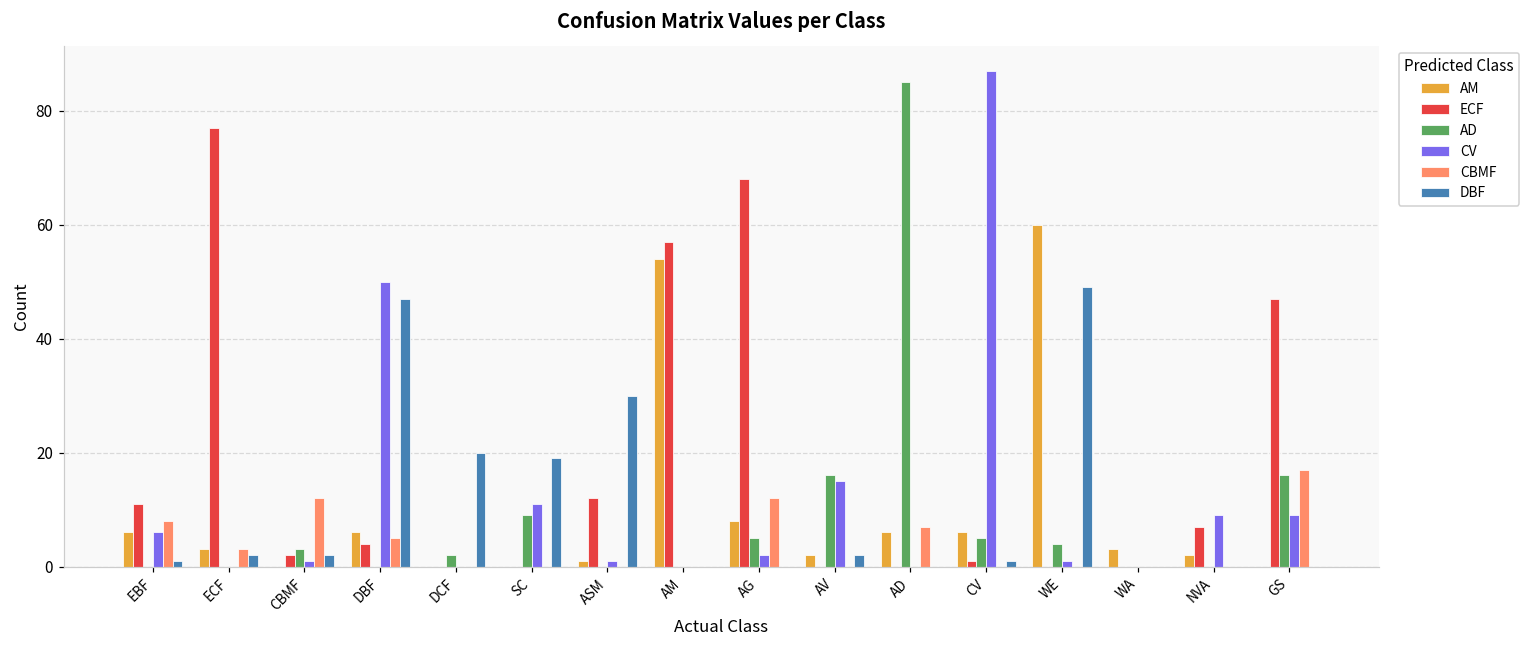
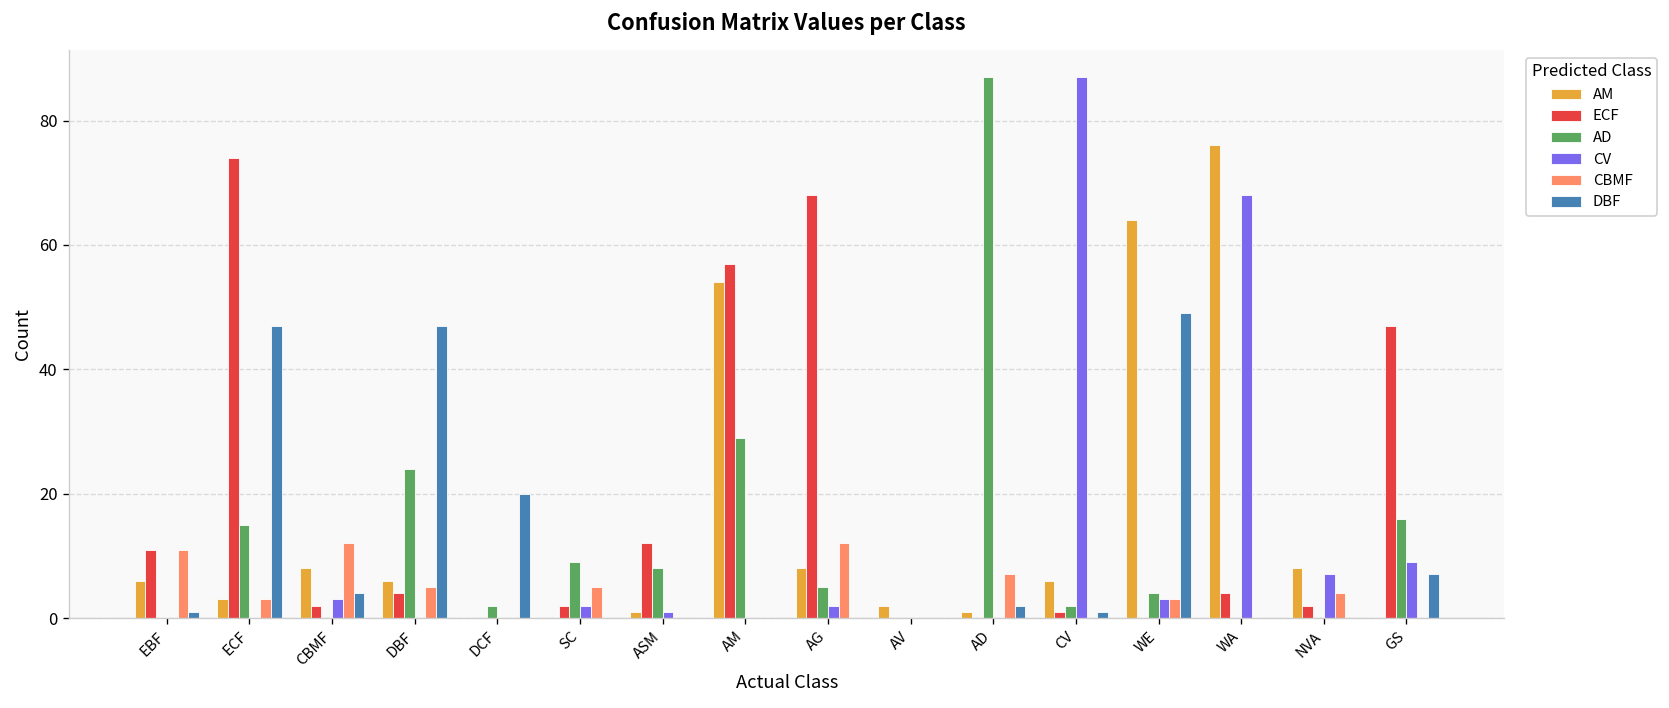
  {
    "AM": {
      "EBF": 6,
      "ECF": 3,
-     "CBMF": 0,
+     "CBMF": 8,
      "DBF": 6,
      "DCF": 0,
      "SC": 0,
      "ASM": 1,
      "AM": 54,
      "AG": 8,
      "AV": 2,
-     "AD": 6,
+     "AD": 1,
      "CV": 6,
-     "WE": 60,
-     "WA": 3,
-     "NVA": 2,
+     "WE": 64,
+     "WA": 76,
+     "NVA": 8,
      "GS": 0
    },
    "ECF": {
      "EBF": 11,
-     "ECF": 77,
+     "ECF": 74,
      "CBMF": 2,
      "DBF": 4,
      "DCF": 0,
-     "SC": 0,
+     "SC": 2,
      "ASM": 12,
      "AM": 57,
      "AG": 68,
      "AV": 0,
      "AD": 0,
      "CV": 1,
      "WE": 0,
-     "WA": 0,
-     "NVA": 7,
+     "WA": 4,
+     "NVA": 2,
      "GS": 47
    },
    "AD": {
      "EBF": 0,
-     "ECF": 0,
-     "CBMF": 3,
-     "DBF": 0,
+     "ECF": 15,
+     "CBMF": 0,
+     "DBF": 24,
      "DCF": 2,
      "SC": 9,
-     "ASM": 0,
-     "AM": 0,
+     "ASM": 8,
+     "AM": 29,
      "AG": 5,
-     "AV": 16,
-     "AD": 85,
-     "CV": 5,
+     "AV": 0,
+     "AD": 87,
+     "CV": 2,
      "WE": 4,
      "WA": 0,
      "NVA": 0,
      "GS": 16
    },
    "CV": {
-     "EBF": 6,
+     "EBF": 0,
      "ECF": 0,
-     "CBMF": 1,
-     "DBF": 50,
+     "CBMF": 3,
+     "DBF": 0,
      "DCF": 0,
-     "SC": 11,
+     "SC": 2,
      "ASM": 1,
      "AM": 0,
      "AG": 2,
-     "AV": 15,
+     "AV": 0,
      "AD": 0,
      "CV": 87,
-     "WE": 1,
-     "WA": 0,
-     "NVA": 9,
+     "WE": 3,
+     "WA": 68,
+     "NVA": 7,
      "GS": 9
    },
    "CBMF": {
-     "EBF": 8,
+     "EBF": 11,
      "ECF": 3,
      "CBMF": 12,
      "DBF": 5,
      "DCF": 0,
-     "SC": 0,
+     "SC": 5,
      "ASM": 0,
      "AM": 0,
      "AG": 12,
      "AV": 0,
      "AD": 7,
      "CV": 0,
-     "WE": 0,
+     "WE": 3,
      "WA": 0,
-     "NVA": 0,
-     "GS": 17
+     "NVA": 4,
+     "GS": 0
    },
    "DBF": {
      "EBF": 1,
-     "ECF": 2,
-     "CBMF": 2,
+     "ECF": 47,
+     "CBMF": 4,
      "DBF": 47,
      "DCF": 20,
-     "SC": 19,
-     "ASM": 30,
+     "SC": 0,
+     "ASM": 0,
      "AM": 0,
      "AG": 0,
-     "AV": 2,
-     "AD": 0,
+     "AV": 0,
+     "AD": 2,
      "CV": 1,
      "WE": 49,
      "WA": 0,
      "NVA": 0,
-     "GS": 0
+     "GS": 7
    }
  }
